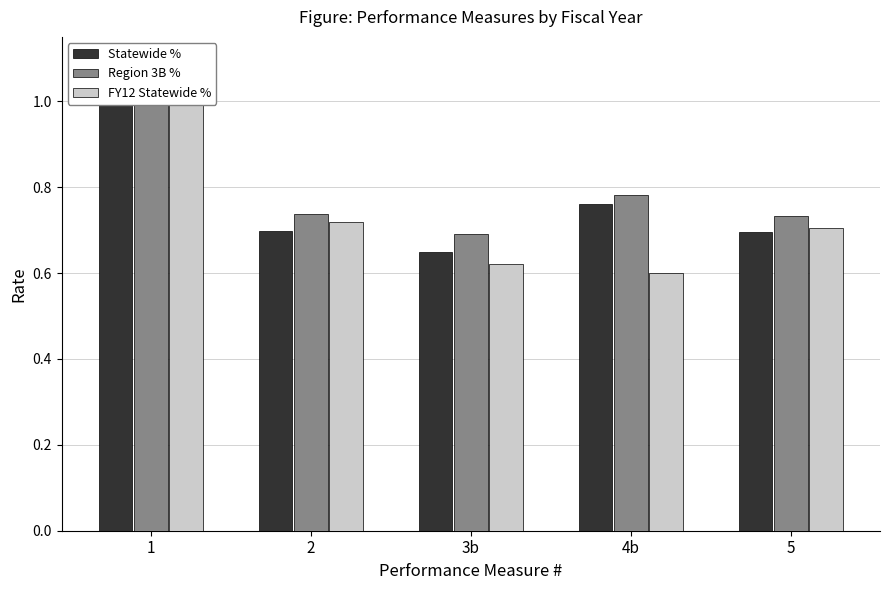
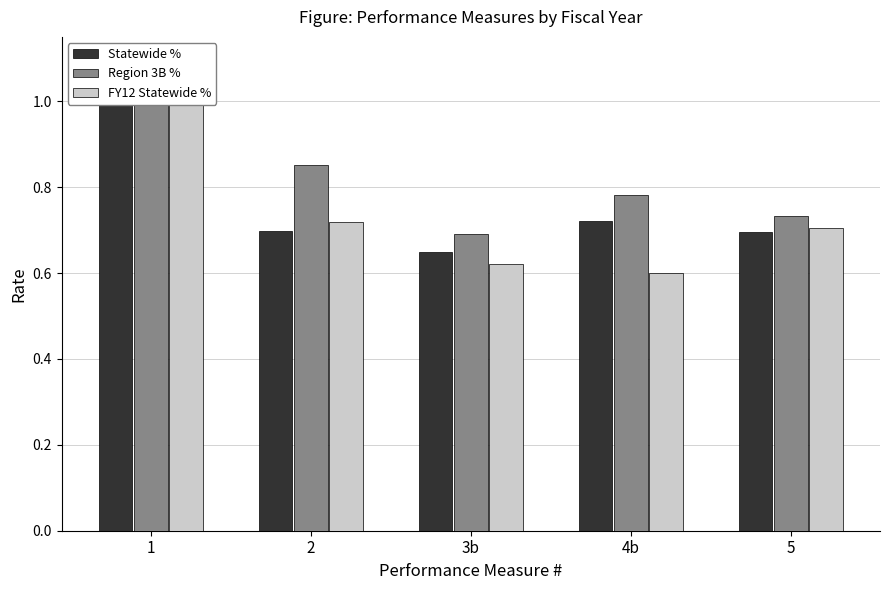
  {
    "Statewide %": {
      "2": 0.70,
      "3b": 0.65,
-     "4b": 0.76,
+     "4b": 0.72,
      "5": 0.70
    },
    "Region 3B %": {
-     "2": 0.74,
+     "2": 0.85,
      "3b": 0.69,
      "4b": 0.78,
      "5": 0.73
    },
    "FY12 Statewide %": {
      "2": 0.72,
      "3b": 0.62,
      "4b": 0.60,
      "5": 0.71
    }
  }
